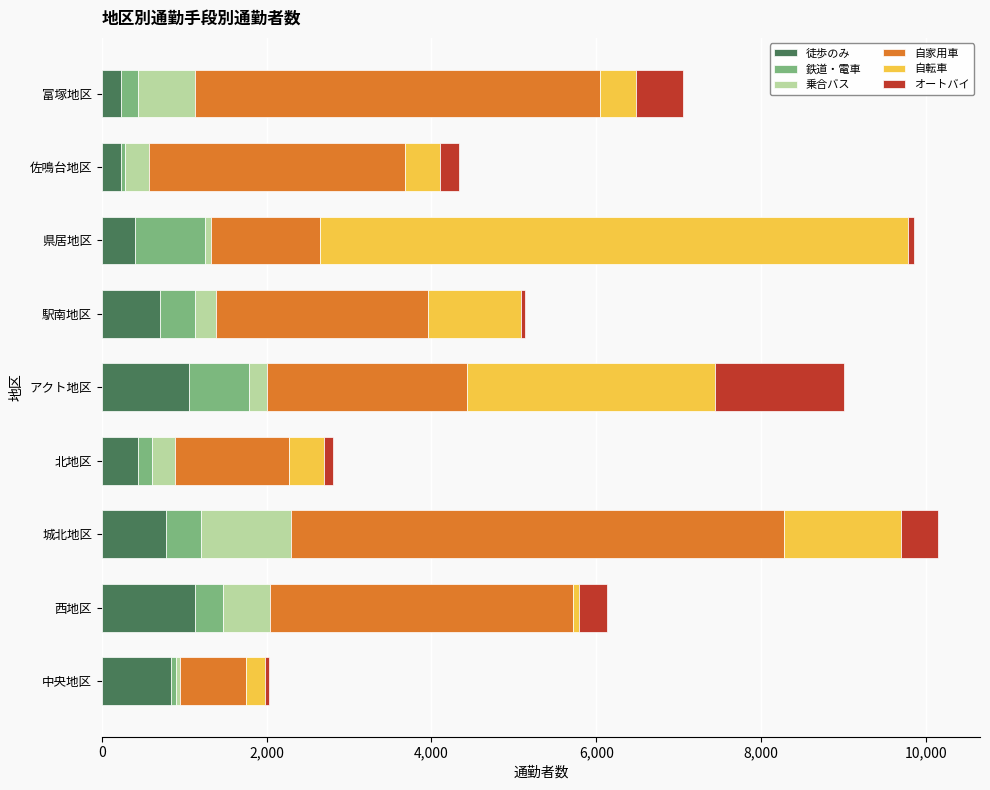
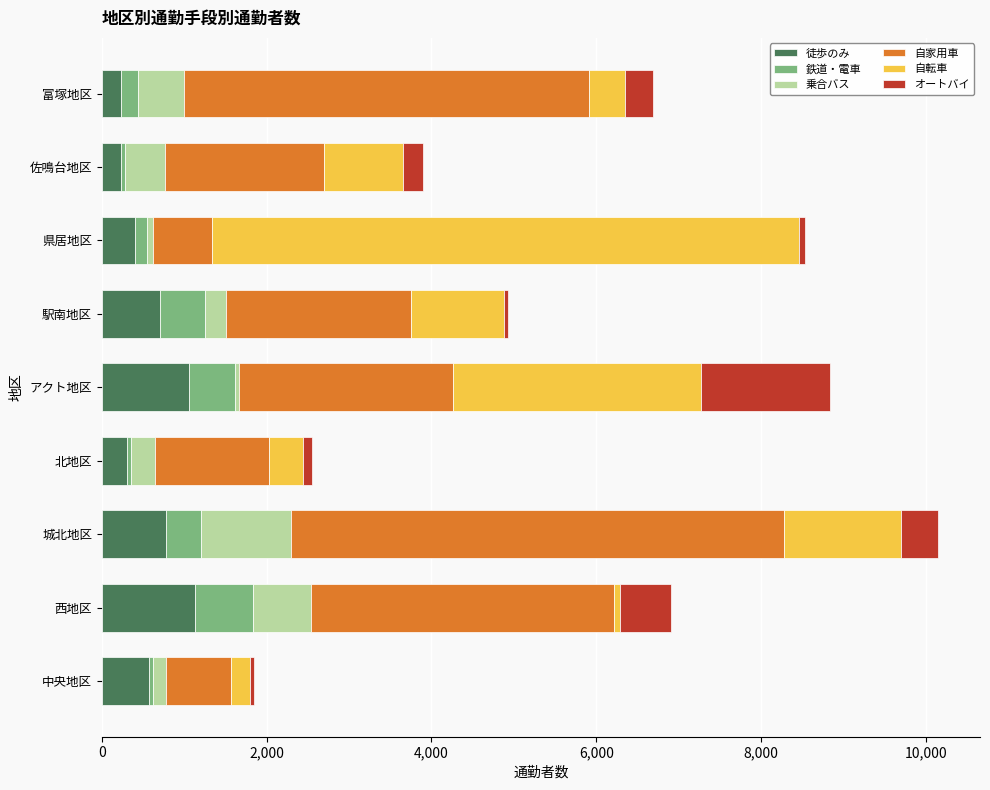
  {
    "徒歩のみ": {
      "富塚地区": "200",
      "佐鳴台地区": "200",
      "県居地区": "400",
      "駅南地区": "700",
      "アクト地区": "1,100",
-     "北地区": "400",
+     "北地区": "300",
      "城北地区": "800",
      "西地区": "1,100",
-     "中央地区": "800"
+     "中央地区": "600"
    },
    "鉄道・電車": {
      "富塚地区": "200",
      "佐鳴台地区": "100",
-     "県居地区": "900",
-     "駅南地区": "400",
-     "アクト地区": "700",
-     "北地区": "200",
+     "県居地区": "200",
+     "駅南地区": "500",
+     "アクト地区": "600",
+     "北地区": "100",
      "城北地区": "400",
-     "西地区": "300",
+     "西地区": "700",
      "中央地区": "100"
    },
    "乗合バス": {
-     "富塚地区": "700",
-     "佐鳴台地区": "300",
+     "富塚地区": "600",
+     "佐鳴台地区": "500",
      "県居地区": "100",
      "駅南地区": "300",
-     "アクト地区": "200",
+     "アクト地区": "100",
      "北地区": "300",
      "城北地区": "1,100",
-     "西地区": "600",
-     "中央地区": "100"
+     "西地区": "700",
+     "中央地区": "200"
    },
    "自家用車": {
      "富塚地区": "4,900",
-     "佐鳴台地区": "3,100",
-     "県居地区": "1,300",
-     "駅南地区": "2,600",
-     "アクト地区": "2,400",
+     "佐鳴台地区": "1,900",
+     "県居地区": "700",
+     "駅南地区": "2,200",
+     "アクト地区": "2,600",
      "北地区": "1,400",
      "城北地区": "6,000",
      "西地区": "3,700",
      "中央地区": "800"
    },
    "自転車": {
      "富塚地区": "400",
-     "佐鳴台地区": "400",
+     "佐鳴台地区": "1,000",
      "県居地区": "7,100",
      "駅南地区": "1,100",
      "アクト地区": "3,000",
      "北地区": "400",
      "城北地区": "1,400",
      "西地区": "100",
      "中央地区": "200"
    },
    "オートバイ": {
-     "富塚地区": "600",
+     "富塚地区": "300",
      "佐鳴台地区": "200",
      "県居地区": "100",
      "駅南地区": "100",
      "アクト地区": "1,600",
      "北地区": "100",
      "城北地区": "500",
-     "西地区": "300",
+     "西地区": "600",
      "中央地区": "0"
    }
  }
